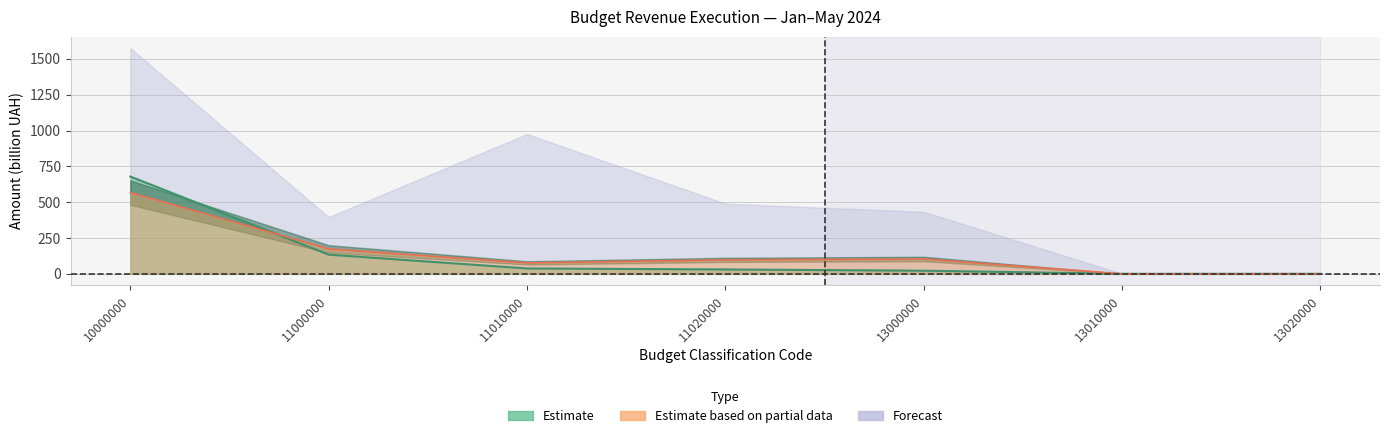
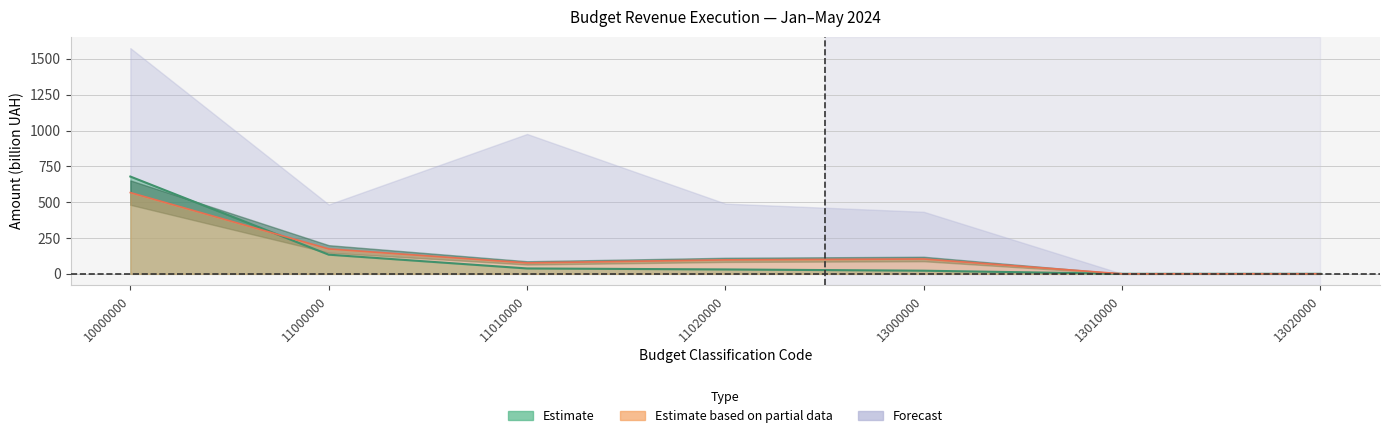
  {
    "Forecast": {
      "10000000": 1570,
-     "11000000": 400,
+     "11000000": 480,
      "11010000": 980,
      "11020000": 490,
      "13000000": 430
    },
    "Estimate": {
      "10000000": 680,
      "11000000": 130,
      "11010000": 40,
      "11020000": 30,
      "13000000": 20
    },
    "Estimate based on partial data": {
      "10000000": 570,
      "11000000": 170
    }
  }
